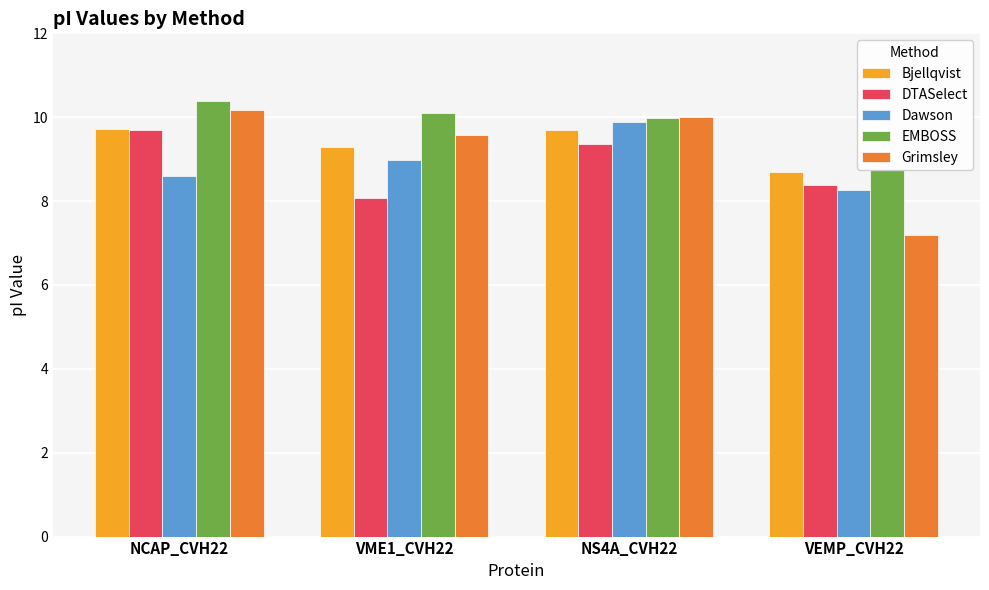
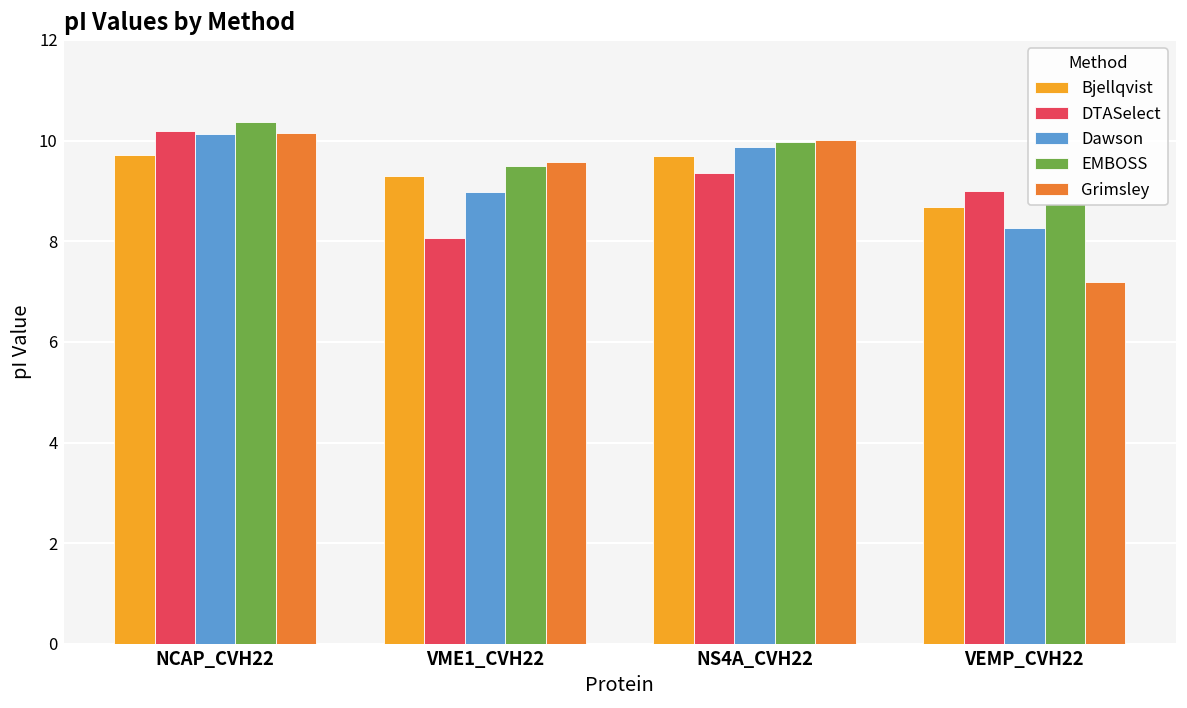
  {
    "DTASelect": {
-     "NCAP_CVH22": 9.7,
+     "NCAP_CVH22": 10.2,
      "VME1_CVH22": 8.1,
      "NS4A_CVH22": 9.4,
-     "VEMP_CVH22": 8.4
+     "VEMP_CVH22": 9.0
    },
    "Dawson": {
-     "NCAP_CVH22": 8.6,
+     "NCAP_CVH22": 10.1,
      "VME1_CVH22": 9.0,
      "NS4A_CVH22": 9.9,
      "VEMP_CVH22": 8.3
    },
    "EMBOSS": {
      "NCAP_CVH22": 10.4,
-     "VME1_CVH22": 10.1,
+     "VME1_CVH22": 9.5,
      "NS4A_CVH22": 10.0
    }
  }
